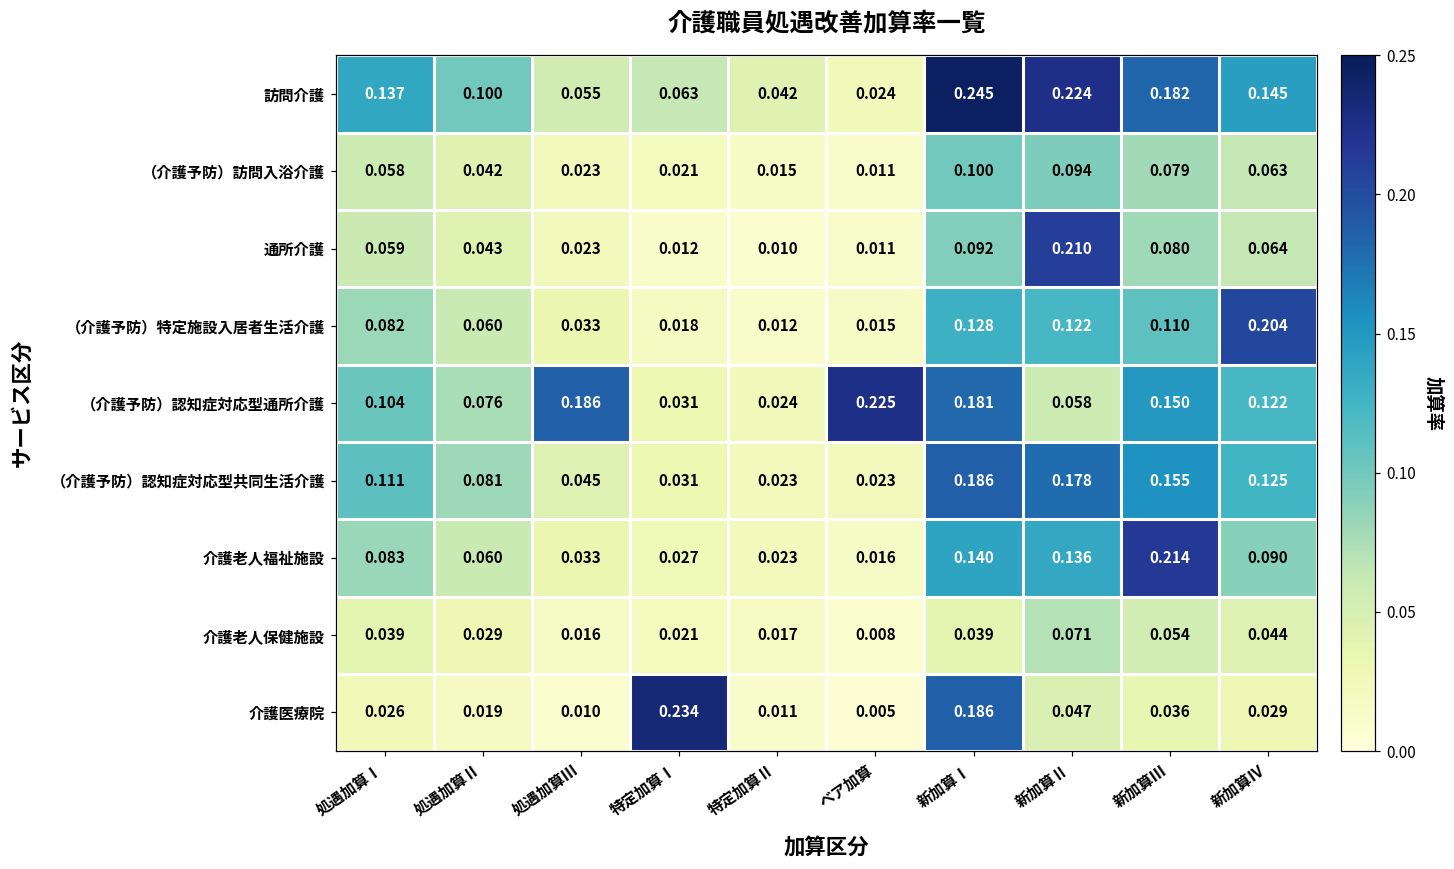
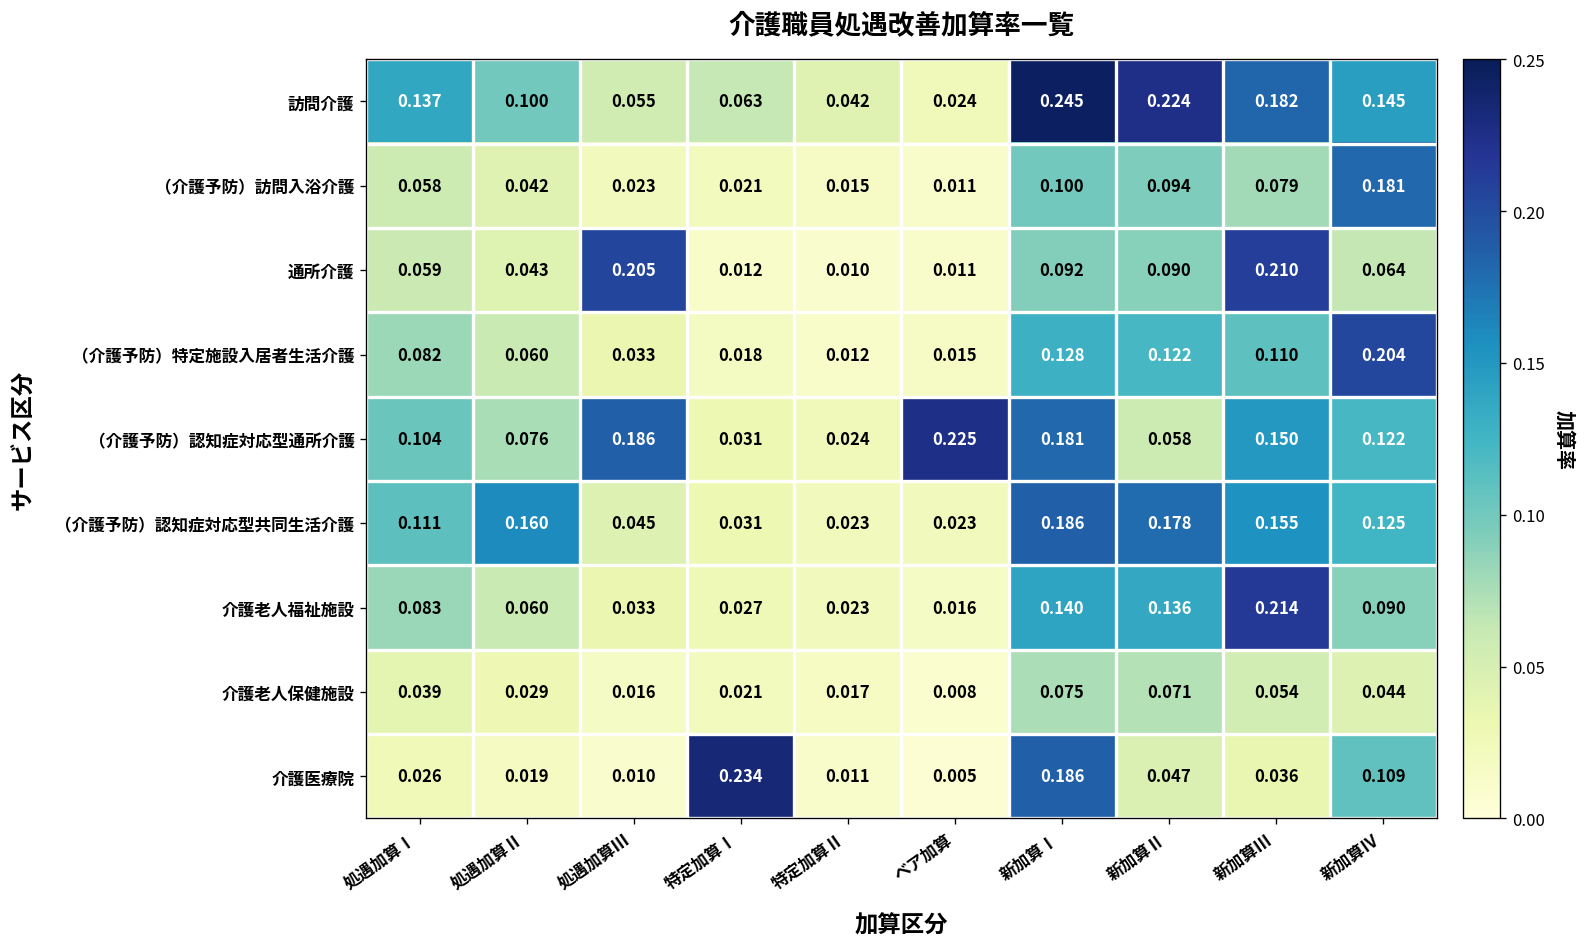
  {
    "訪問介護": {
      "処遇加算Ⅰ": 0.137,
      "処遇加算Ⅱ": 0.100,
      "処遇加算Ⅲ": 0.055,
      "特定加算Ⅰ": 0.063,
      "特定加算Ⅱ": 0.042,
      "ベア加算": 0.024,
      "新加算Ⅰ": 0.245,
      "新加算Ⅱ": 0.224,
      "新加算Ⅲ": 0.182,
      "新加算Ⅳ": 0.145
    },
    "（介護予防）訪問入浴介護": {
      "処遇加算Ⅰ": 0.058,
      "処遇加算Ⅱ": 0.042,
      "処遇加算Ⅲ": 0.023,
      "特定加算Ⅰ": 0.021,
      "特定加算Ⅱ": 0.015,
      "ベア加算": 0.011,
      "新加算Ⅰ": 0.100,
      "新加算Ⅱ": 0.094,
      "新加算Ⅲ": 0.079,
-     "新加算Ⅳ": 0.063
+     "新加算Ⅳ": 0.181
    },
    "通所介護": {
      "処遇加算Ⅰ": 0.059,
      "処遇加算Ⅱ": 0.043,
-     "処遇加算Ⅲ": 0.023,
+     "処遇加算Ⅲ": 0.205,
      "特定加算Ⅰ": 0.012,
      "特定加算Ⅱ": 0.010,
      "ベア加算": 0.011,
      "新加算Ⅰ": 0.092,
-     "新加算Ⅱ": 0.210,
-     "新加算Ⅲ": 0.080,
+     "新加算Ⅱ": 0.090,
+     "新加算Ⅲ": 0.210,
      "新加算Ⅳ": 0.064
    },
    "（介護予防）特定施設入居者生活介護": {
      "処遇加算Ⅰ": 0.082,
      "処遇加算Ⅱ": 0.060,
      "処遇加算Ⅲ": 0.033,
      "特定加算Ⅰ": 0.018,
      "特定加算Ⅱ": 0.012,
      "ベア加算": 0.015,
      "新加算Ⅰ": 0.128,
      "新加算Ⅱ": 0.122,
      "新加算Ⅲ": 0.110,
      "新加算Ⅳ": 0.204
    },
    "（介護予防）認知症対応型通所介護": {
      "処遇加算Ⅰ": 0.104,
      "処遇加算Ⅱ": 0.076,
      "処遇加算Ⅲ": 0.186,
      "特定加算Ⅰ": 0.031,
      "特定加算Ⅱ": 0.024,
      "ベア加算": 0.225,
      "新加算Ⅰ": 0.181,
      "新加算Ⅱ": 0.058,
      "新加算Ⅲ": 0.150,
      "新加算Ⅳ": 0.122
    },
    "（介護予防）認知症対応型共同生活介護": {
      "処遇加算Ⅰ": 0.111,
-     "処遇加算Ⅱ": 0.081,
+     "処遇加算Ⅱ": 0.160,
      "処遇加算Ⅲ": 0.045,
      "特定加算Ⅰ": 0.031,
      "特定加算Ⅱ": 0.023,
      "ベア加算": 0.023,
      "新加算Ⅰ": 0.186,
      "新加算Ⅱ": 0.178,
      "新加算Ⅲ": 0.155,
      "新加算Ⅳ": 0.125
    },
    "介護老人福祉施設": {
      "処遇加算Ⅰ": 0.083,
      "処遇加算Ⅱ": 0.060,
      "処遇加算Ⅲ": 0.033,
      "特定加算Ⅰ": 0.027,
      "特定加算Ⅱ": 0.023,
      "ベア加算": 0.016,
      "新加算Ⅰ": 0.140,
      "新加算Ⅱ": 0.136,
      "新加算Ⅲ": 0.214,
      "新加算Ⅳ": 0.090
    },
    "介護老人保健施設": {
      "処遇加算Ⅰ": 0.039,
      "処遇加算Ⅱ": 0.029,
      "処遇加算Ⅲ": 0.016,
      "特定加算Ⅰ": 0.021,
      "特定加算Ⅱ": 0.017,
      "ベア加算": 0.008,
-     "新加算Ⅰ": 0.039,
+     "新加算Ⅰ": 0.075,
      "新加算Ⅱ": 0.071,
      "新加算Ⅲ": 0.054,
      "新加算Ⅳ": 0.044
    },
    "介護医療院": {
      "処遇加算Ⅰ": 0.026,
      "処遇加算Ⅱ": 0.019,
      "処遇加算Ⅲ": 0.010,
      "特定加算Ⅰ": 0.234,
      "特定加算Ⅱ": 0.011,
      "ベア加算": 0.005,
      "新加算Ⅰ": 0.186,
      "新加算Ⅱ": 0.047,
      "新加算Ⅲ": 0.036,
-     "新加算Ⅳ": 0.029
+     "新加算Ⅳ": 0.109
    }
  }
